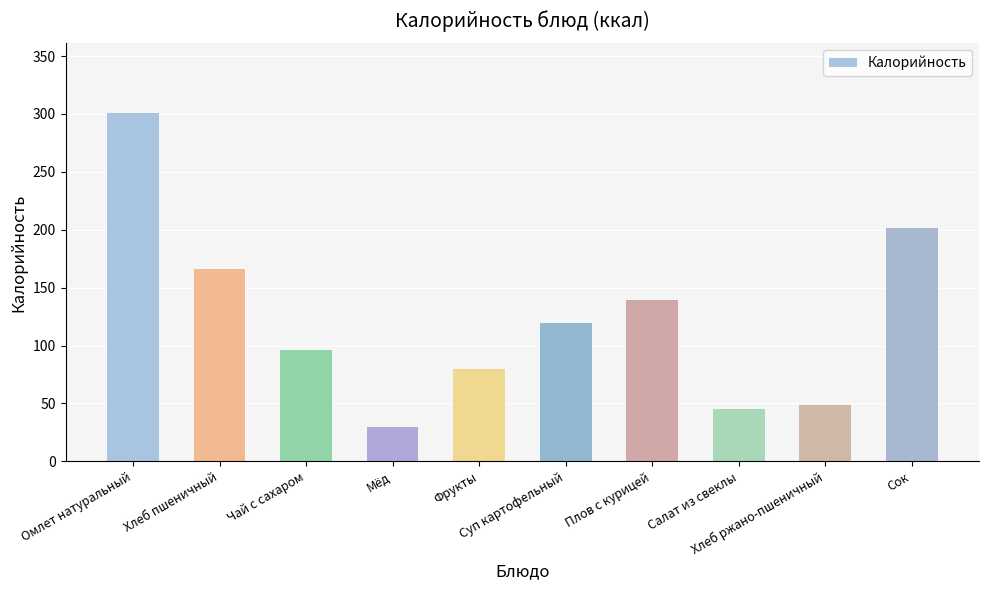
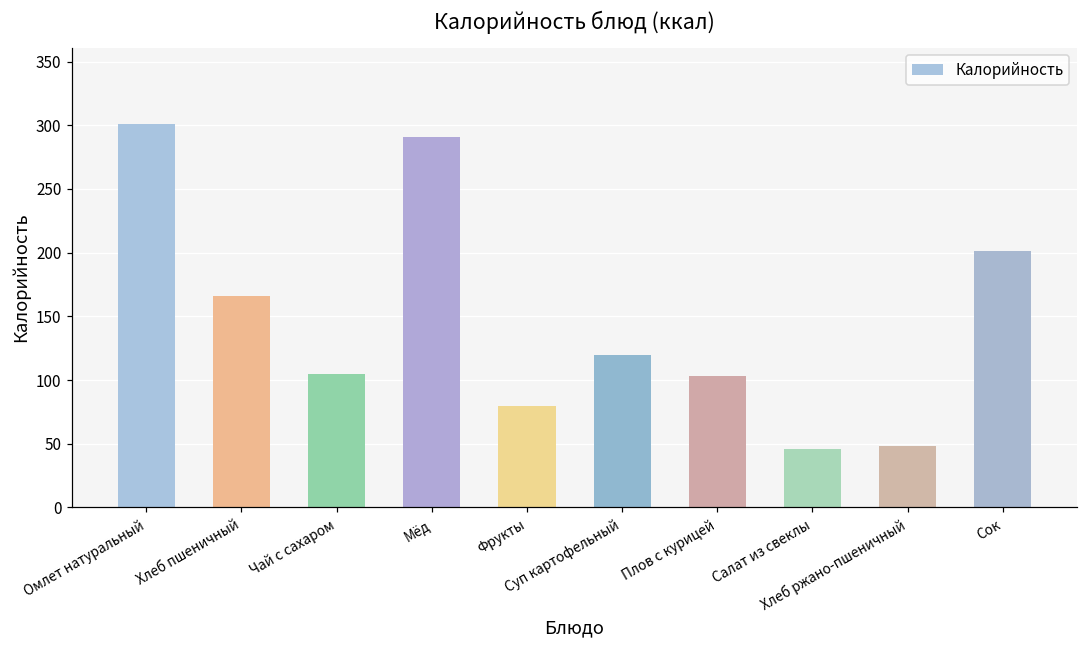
  {
    "Омлет натуральный": 301,
    "Хлеб пшеничный": 166,
-   "Чай с сахаром": 96,
-   "Мёд": 30,
+   "Чай с сахаром": 105,
+   "Мёд": 291,
    "Фрукты": 80,
    "Суп картофельный": 120,
-   "Плов с курицей": 139,
+   "Плов с курицей": 103,
    "Салат из свеклы": 46,
    "Хлеб ржано-пшеничный": 49,
    "Сок": 201
  }
